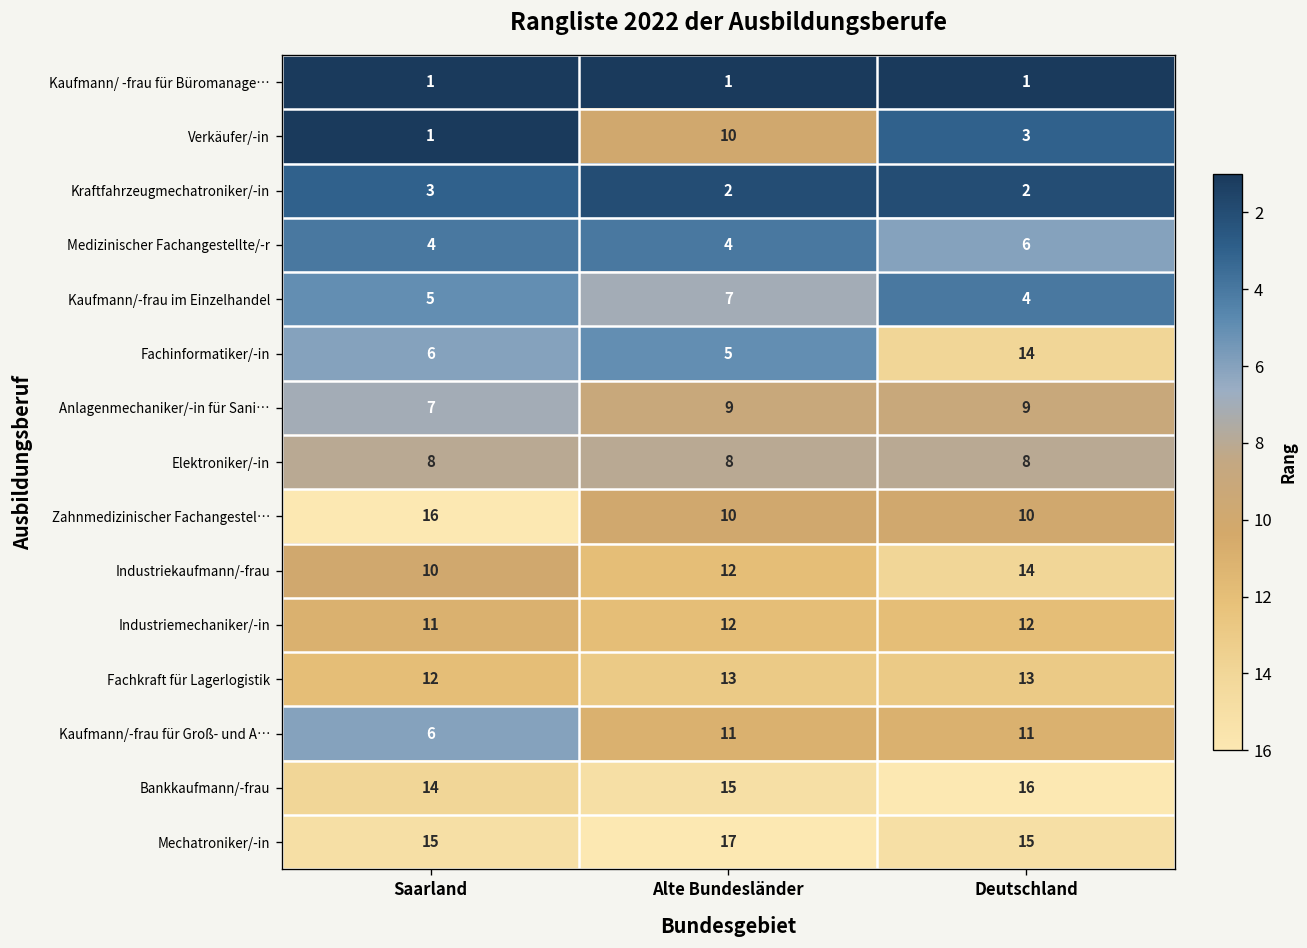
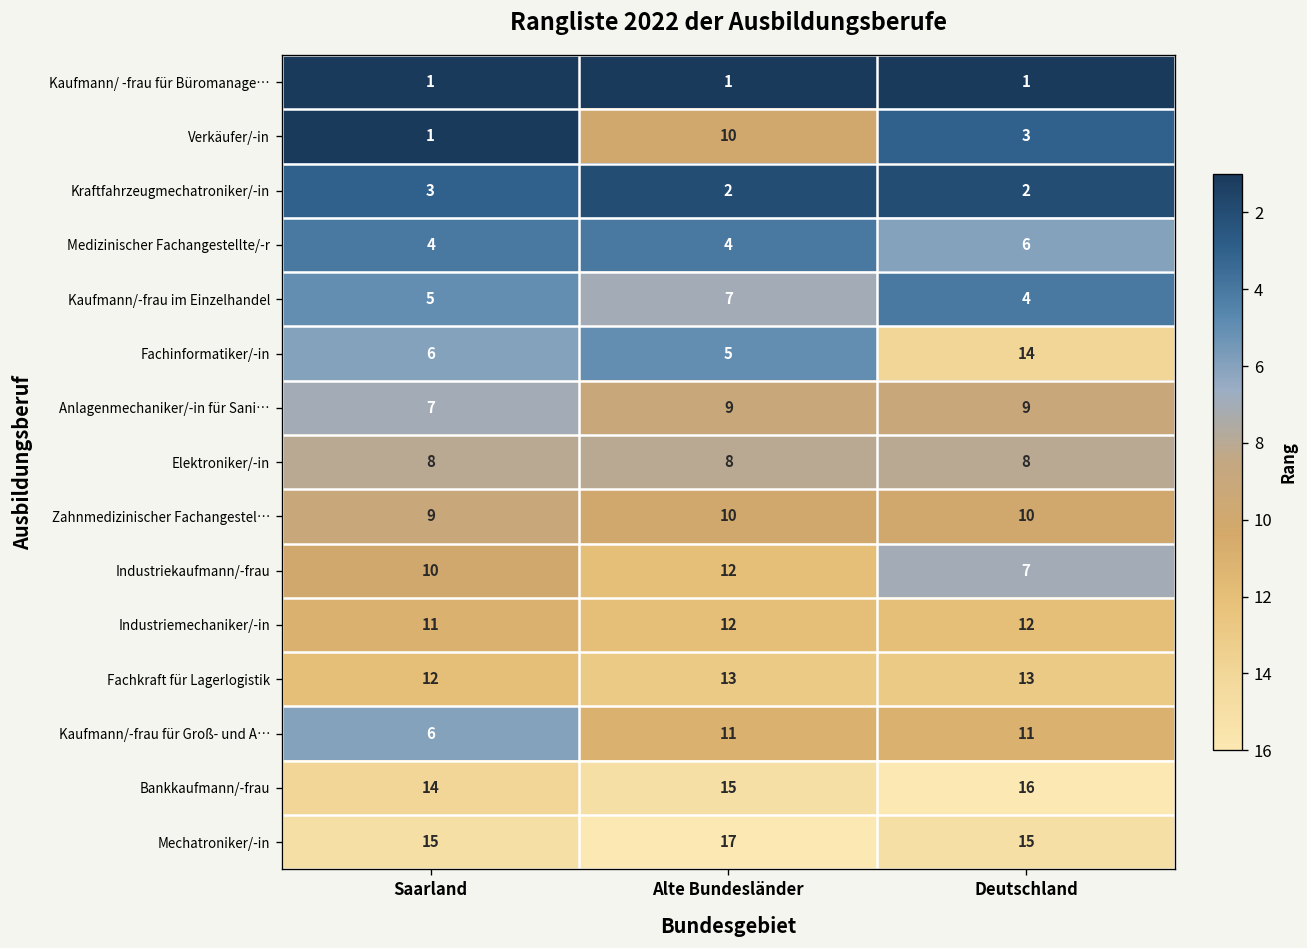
  {
    "Kaufmann/ -frau für Büromanage…": {
      "Saarland": 1,
      "Alte Bundesländer": 1,
      "Deutschland": 1
    },
    "Verkäufer/-in": {
      "Saarland": 1,
      "Alte Bundesländer": 10,
      "Deutschland": 3
    },
    "Kraftfahrzeugmechatroniker/-in": {
      "Saarland": 3,
      "Alte Bundesländer": 2,
      "Deutschland": 2
    },
    "Medizinischer Fachangestellte/-r": {
      "Saarland": 4,
      "Alte Bundesländer": 4,
      "Deutschland": 6
    },
    "Kaufmann/-frau im Einzelhandel": {
      "Saarland": 5,
      "Alte Bundesländer": 7,
      "Deutschland": 4
    },
    "Fachinformatiker/-in": {
      "Saarland": 6,
      "Alte Bundesländer": 5,
      "Deutschland": 14
    },
    "Anlagenmechaniker/-in für Sani…": {
      "Saarland": 7,
      "Alte Bundesländer": 9,
      "Deutschland": 9
    },
    "Elektroniker/-in": {
      "Saarland": 8,
      "Alte Bundesländer": 8,
      "Deutschland": 8
    },
    "Zahnmedizinischer Fachangestel…": {
-     "Saarland": 16,
+     "Saarland": 9,
      "Alte Bundesländer": 10,
      "Deutschland": 10
    },
    "Industriekaufmann/-frau": {
      "Saarland": 10,
      "Alte Bundesländer": 12,
-     "Deutschland": 14
+     "Deutschland": 7
    },
    "Industriemechaniker/-in": {
      "Saarland": 11,
      "Alte Bundesländer": 12,
      "Deutschland": 12
    },
    "Fachkraft für Lagerlogistik": {
      "Saarland": 12,
      "Alte Bundesländer": 13,
      "Deutschland": 13
    },
    "Kaufmann/-frau für Groß- und A…": {
      "Saarland": 6,
      "Alte Bundesländer": 11,
      "Deutschland": 11
    },
    "Bankkaufmann/-frau": {
      "Saarland": 14,
      "Alte Bundesländer": 15,
      "Deutschland": 16
    },
    "Mechatroniker/-in": {
      "Saarland": 15,
      "Alte Bundesländer": 17,
      "Deutschland": 15
    }
  }
